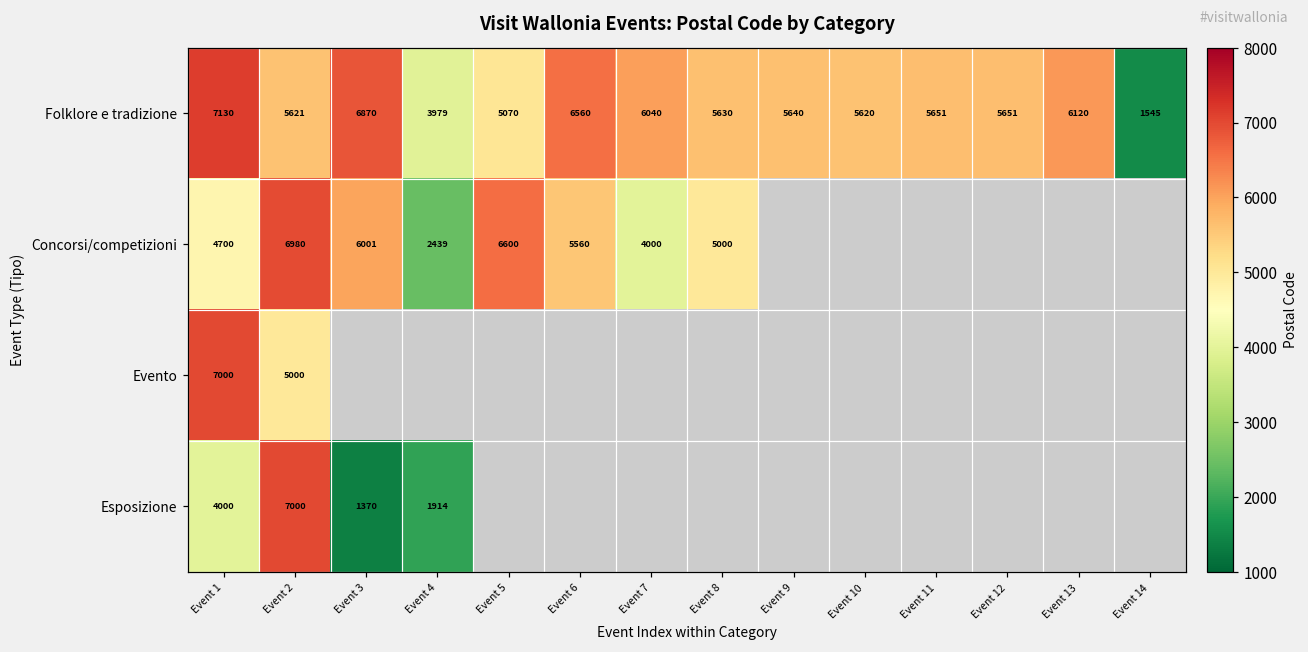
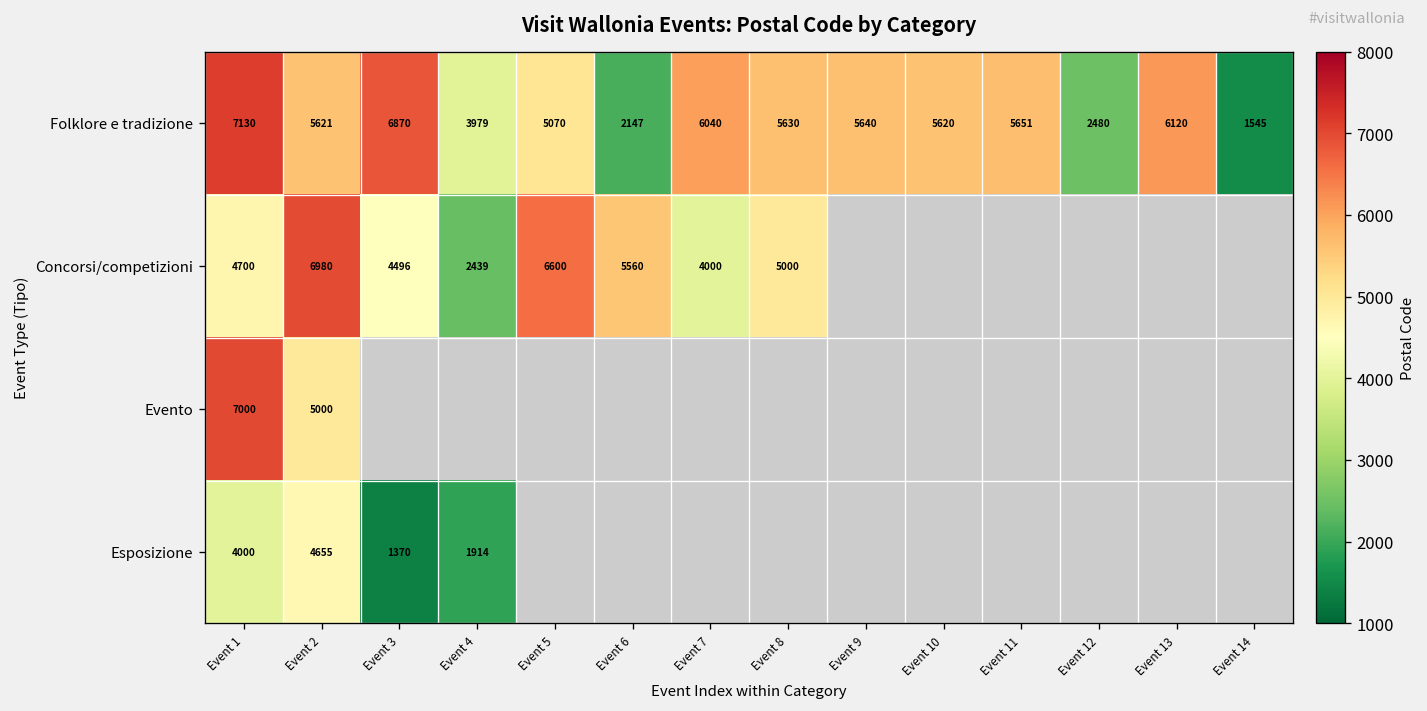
  {
    "Folklore e tradizione": {
      "Event 1": 7130,
      "Event 2": 5621,
      "Event 3": 6870,
      "Event 4": 3979,
      "Event 5": 5070,
-     "Event 6": 6560,
+     "Event 6": 2147,
      "Event 7": 6040,
      "Event 8": 5630,
      "Event 9": 5640,
      "Event 10": 5620,
      "Event 11": 5651,
-     "Event 12": 5651,
+     "Event 12": 2480,
      "Event 13": 6120,
      "Event 14": 1545
    },
    "Concorsi/competizioni": {
      "Event 1": 4700,
      "Event 2": 6980,
-     "Event 3": 6001,
+     "Event 3": 4496,
      "Event 4": 2439,
      "Event 5": 6600,
      "Event 6": 5560,
      "Event 7": 4000,
      "Event 8": 5000
    },
    "Evento": {
      "Event 1": 7000,
      "Event 2": 5000
    },
    "Esposizione": {
      "Event 1": 4000,
-     "Event 2": 7000,
+     "Event 2": 4655,
      "Event 3": 1370,
      "Event 4": 1914
    }
  }
